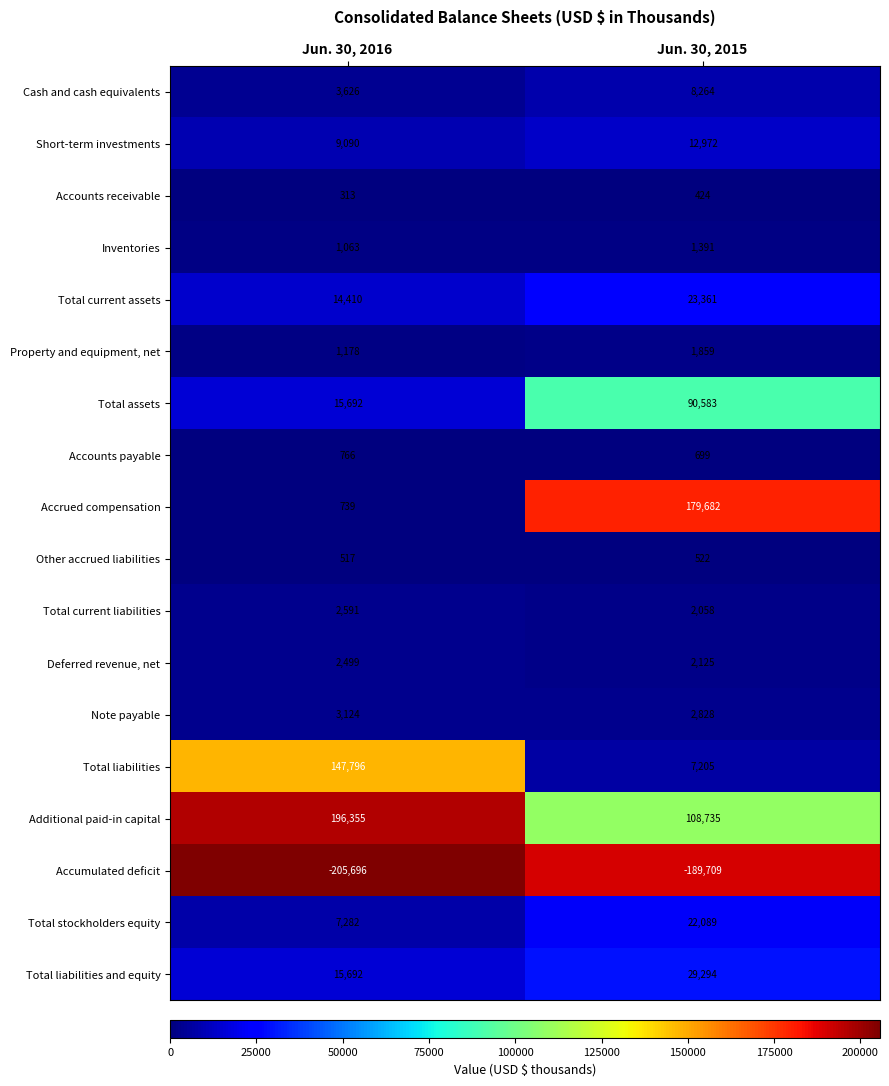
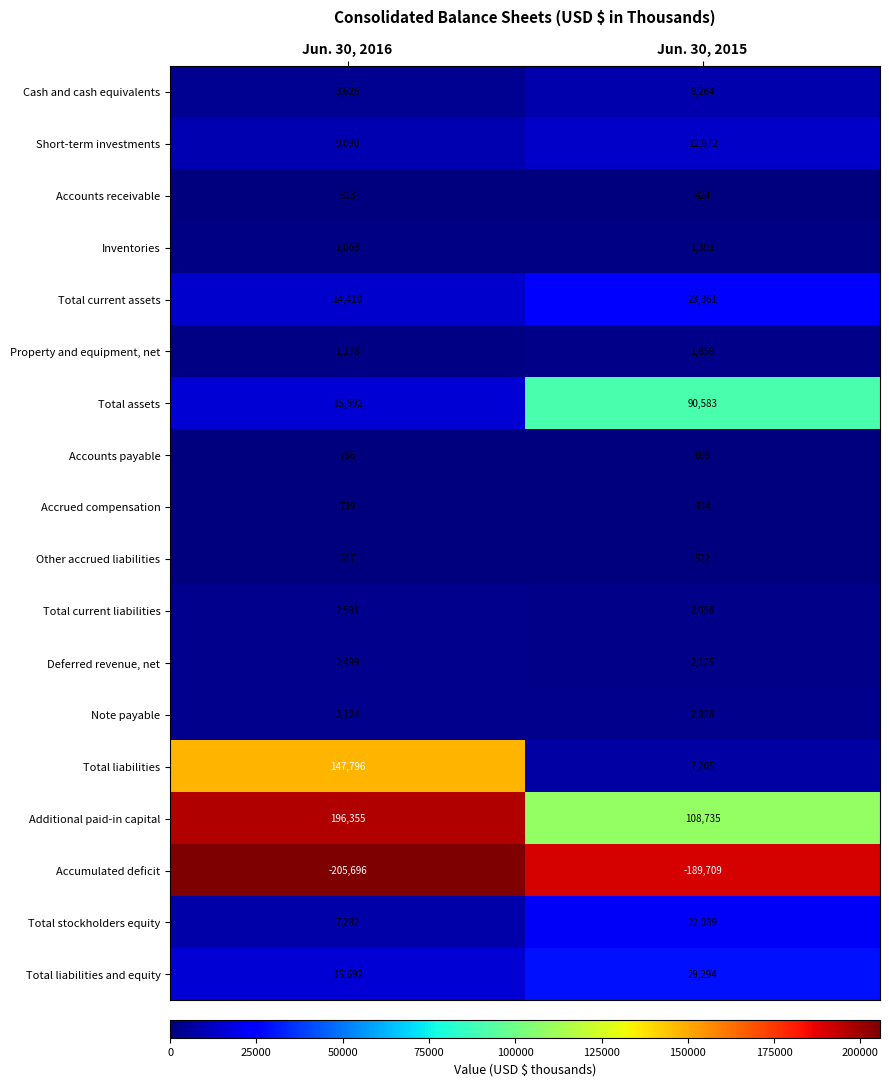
  {
    "Cash and cash equivalents": {
      "Jun. 30, 2016": "3,626",
      "Jun. 30, 2015": "8,264"
    },
    "Short-term investments": {
      "Jun. 30, 2016": "9,090",
      "Jun. 30, 2015": "12,972"
    },
    "Accounts receivable": {
      "Jun. 30, 2016": "313",
      "Jun. 30, 2015": "424"
    },
    "Inventories": {
      "Jun. 30, 2016": "1,063",
      "Jun. 30, 2015": "1,391"
    },
    "Total current assets": {
      "Jun. 30, 2016": "14,410",
      "Jun. 30, 2015": "23,361"
    },
    "Property and equipment, net": {
      "Jun. 30, 2016": "1,178",
      "Jun. 30, 2015": "1,859"
    },
    "Total assets": {
      "Jun. 30, 2016": "15,692",
      "Jun. 30, 2015": "90,583"
    },
    "Accounts payable": {
      "Jun. 30, 2016": "766",
      "Jun. 30, 2015": "699"
    },
    "Accrued compensation": {
      "Jun. 30, 2016": "739",
-     "Jun. 30, 2015": "179,682"
+     "Jun. 30, 2015": "434"
    },
    "Other accrued liabilities": {
      "Jun. 30, 2016": "517",
      "Jun. 30, 2015": "522"
    },
    "Total current liabilities": {
      "Jun. 30, 2016": "2,591",
      "Jun. 30, 2015": "2,058"
    },
    "Deferred revenue, net": {
      "Jun. 30, 2016": "2,499",
      "Jun. 30, 2015": "2,125"
    },
    "Note payable": {
      "Jun. 30, 2016": "3,124",
      "Jun. 30, 2015": "2,828"
    },
    "Total liabilities": {
      "Jun. 30, 2016": "147,796",
      "Jun. 30, 2015": "7,205"
    },
    "Additional paid-in capital": {
      "Jun. 30, 2016": "196,355",
      "Jun. 30, 2015": "108,735"
    },
    "Accumulated deficit": {
      "Jun. 30, 2016": "-205,696",
      "Jun. 30, 2015": "-189,709"
    },
    "Total stockholders equity": {
      "Jun. 30, 2016": "7,282",
      "Jun. 30, 2015": "22,089"
    },
    "Total liabilities and equity": {
      "Jun. 30, 2016": "15,692",
      "Jun. 30, 2015": "29,294"
    }
  }
